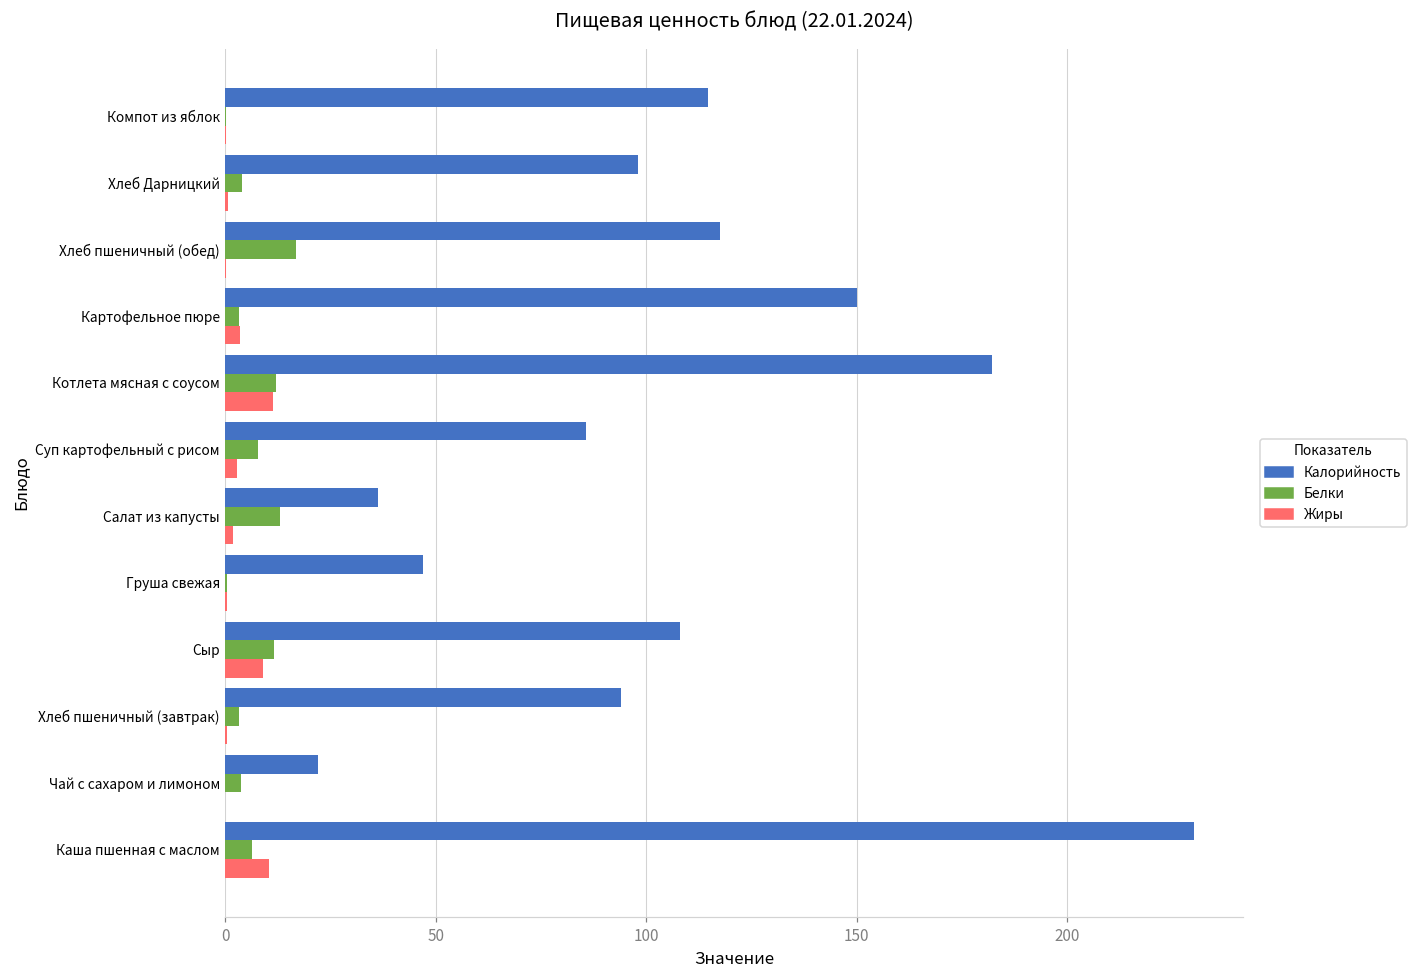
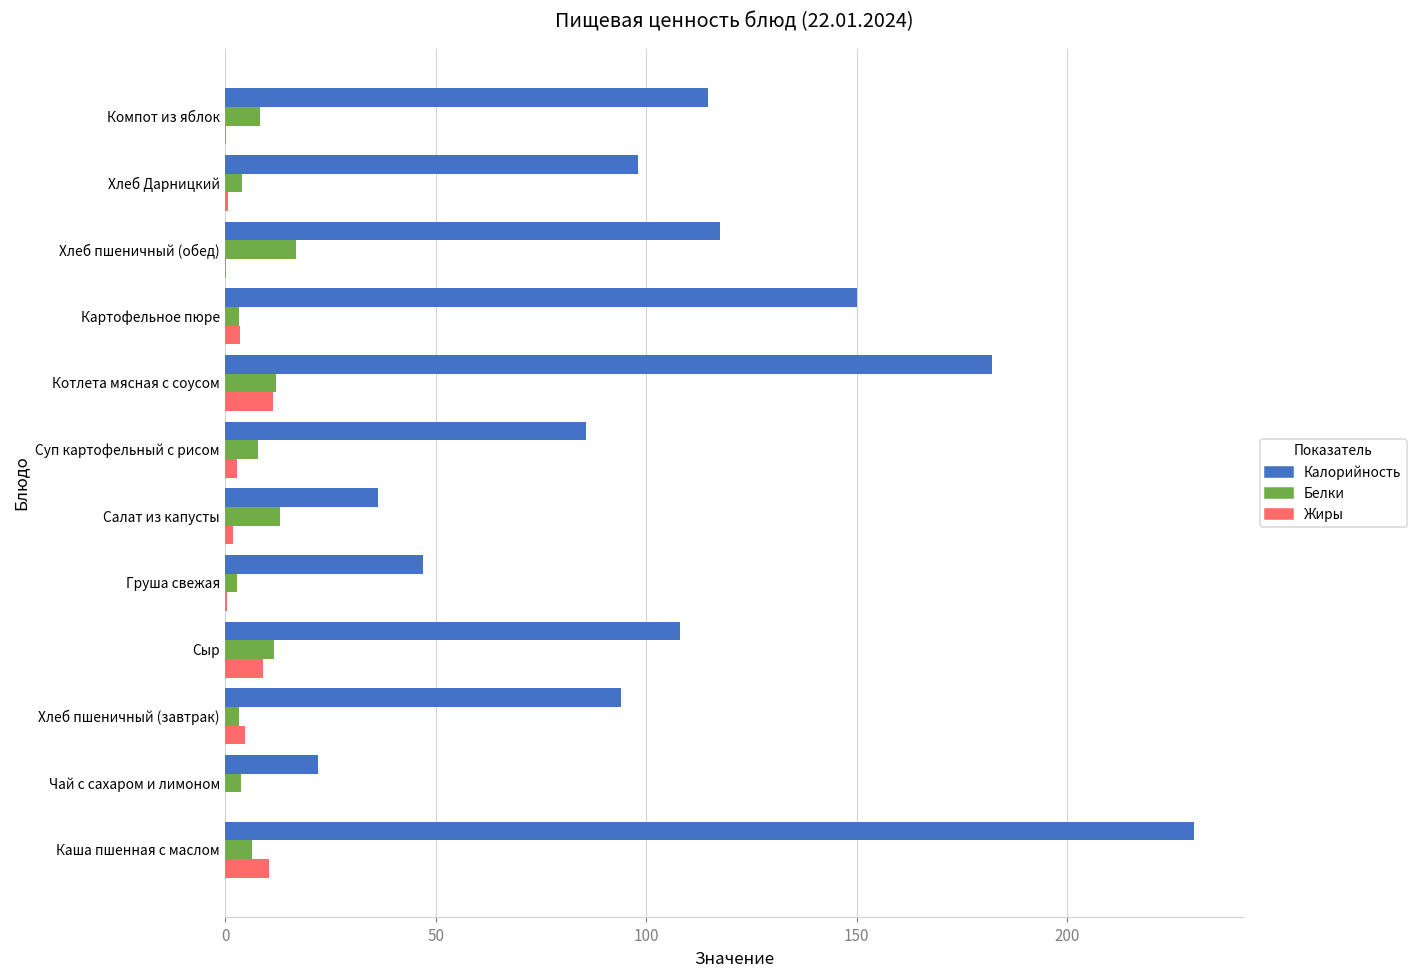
  {
    "Калорийность": {
      "Компот из яблок": 115,
      "Хлеб Дарницкий": 98,
      "Хлеб пшеничный (обед)": 118,
      "Картофельное пюре": 150,
      "Котлета мясная с соусом": 182,
      "Суп картофельный с рисом": 86,
      "Салат из капусты": 36,
      "Груша свежая": 47,
      "Сыр": 108,
      "Хлеб пшеничный (завтрак)": 94,
      "Чай с сахаром и лимоном": 22,
      "Каша пшенная с маслом": 230
    },
    "Белки": {
-     "Компот из яблок": 0,
+     "Компот из яблок": 8,
      "Хлеб Дарницкий": 4,
      "Хлеб пшеничный (обед)": 17,
      "Картофельное пюре": 3,
      "Котлета мясная с соусом": 12,
      "Суп картофельный с рисом": 8,
      "Салат из капусты": 13,
-     "Груша свежая": 0,
+     "Груша свежая": 3,
      "Сыр": 12,
      "Хлеб пшеничный (завтрак)": 3,
      "Чай с сахаром и лимоном": 4,
      "Каша пшенная с маслом": 6
    },
    "Жиры": {
      "Картофельное пюре": 3,
      "Котлета мясная с соусом": 11,
      "Суп картофельный с рисом": 3,
      "Салат из капусты": 2,
      "Сыр": 9,
-     "Хлеб пшеничный (завтрак)": 0,
+     "Хлеб пшеничный (завтрак)": 5,
      "Каша пшенная с маслом": 10
    }
  }
